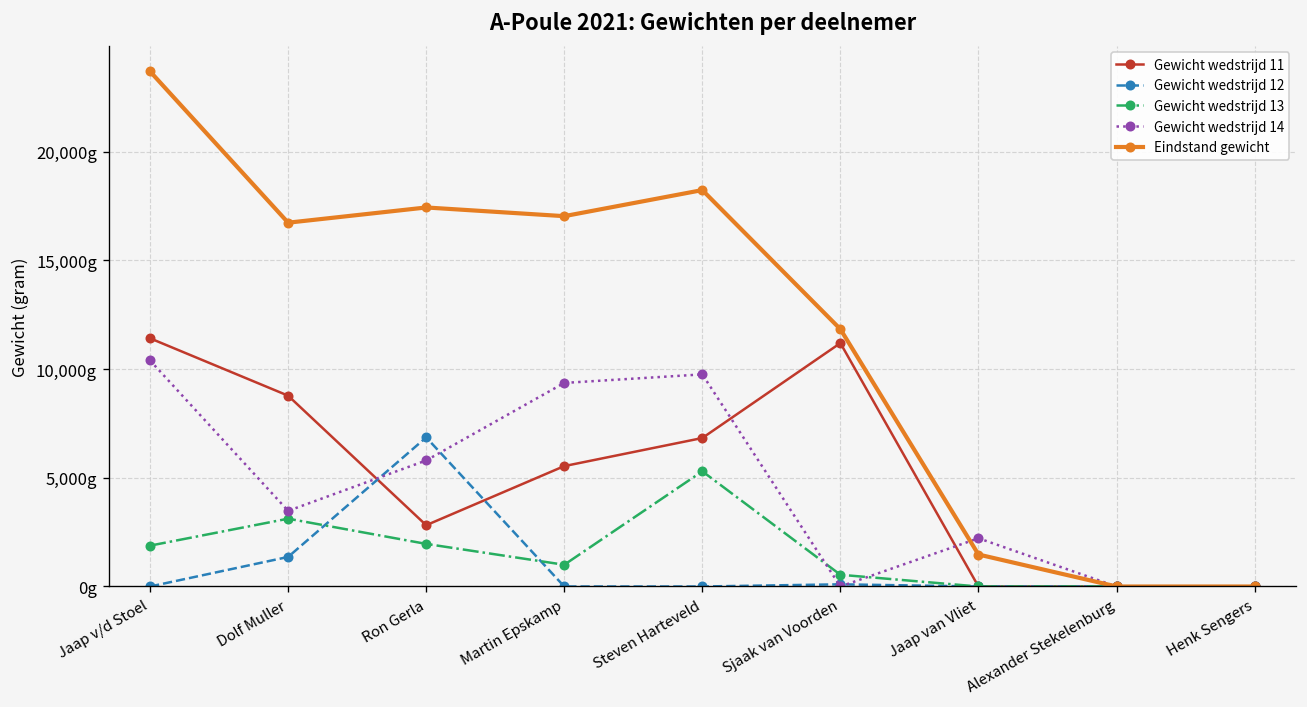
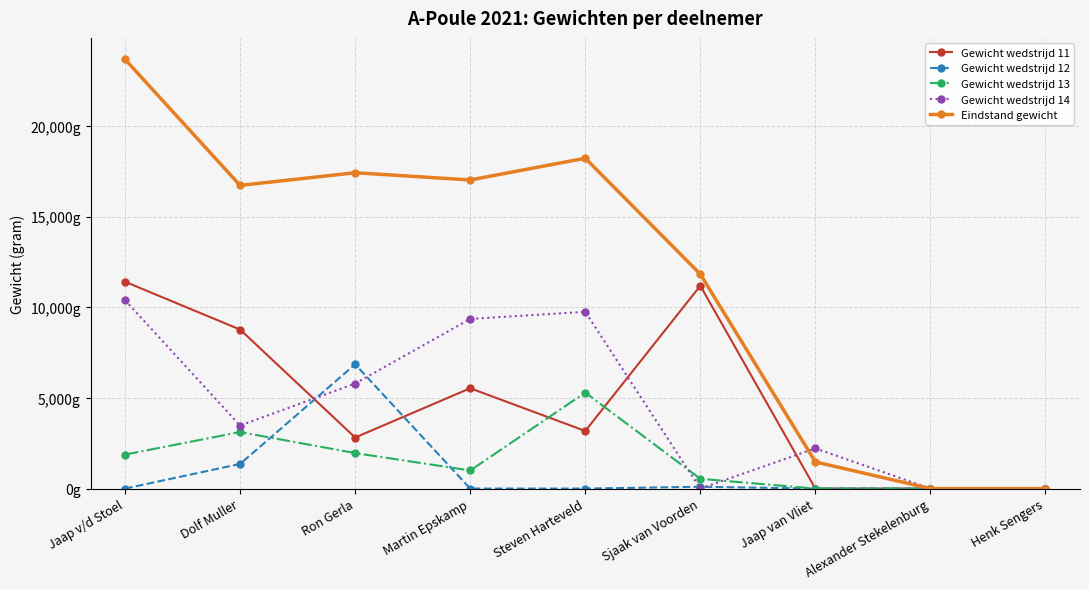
  {
    "Gewicht wedstrijd 11": {
      "Jaap v/d Stoel": "11,400g",
      "Dolf Muller": "8,800g",
      "Ron Gerla": "2,800g",
      "Martin Epskamp": "5,500g",
-     "Steven Harteveld": "6,800g",
+     "Steven Harteveld": "3,200g",
      "Sjaak van Voorden": "11,200g"
    },
    "Gewicht wedstrijd 12": {
      "Jaap v/d Stoel": "0g",
      "Dolf Muller": "1,400g",
      "Ron Gerla": "6,900g",
      "Martin Epskamp": "0g",
      "Steven Harteveld": "0g"
    },
    "Gewicht wedstrijd 13": {
      "Jaap v/d Stoel": "1,900g",
      "Dolf Muller": "3,100g",
      "Ron Gerla": "2,000g",
      "Martin Epskamp": "1,000g",
      "Steven Harteveld": "5,300g",
      "Sjaak van Voorden": "500g"
    },
    "Gewicht wedstrijd 14": {
      "Jaap v/d Stoel": "10,400g",
      "Dolf Muller": "3,500g",
      "Ron Gerla": "5,800g",
      "Martin Epskamp": "9,400g",
      "Steven Harteveld": "9,800g",
      "Jaap van Vliet": "2,200g"
    },
    "Eindstand gewicht": {
      "Jaap v/d Stoel": "23,700g",
      "Dolf Muller": "16,700g",
      "Ron Gerla": "17,400g",
      "Martin Epskamp": "17,000g",
      "Steven Harteveld": "18,200g",
      "Sjaak van Voorden": "11,800g",
      "Jaap van Vliet": "1,500g"
    }
  }
